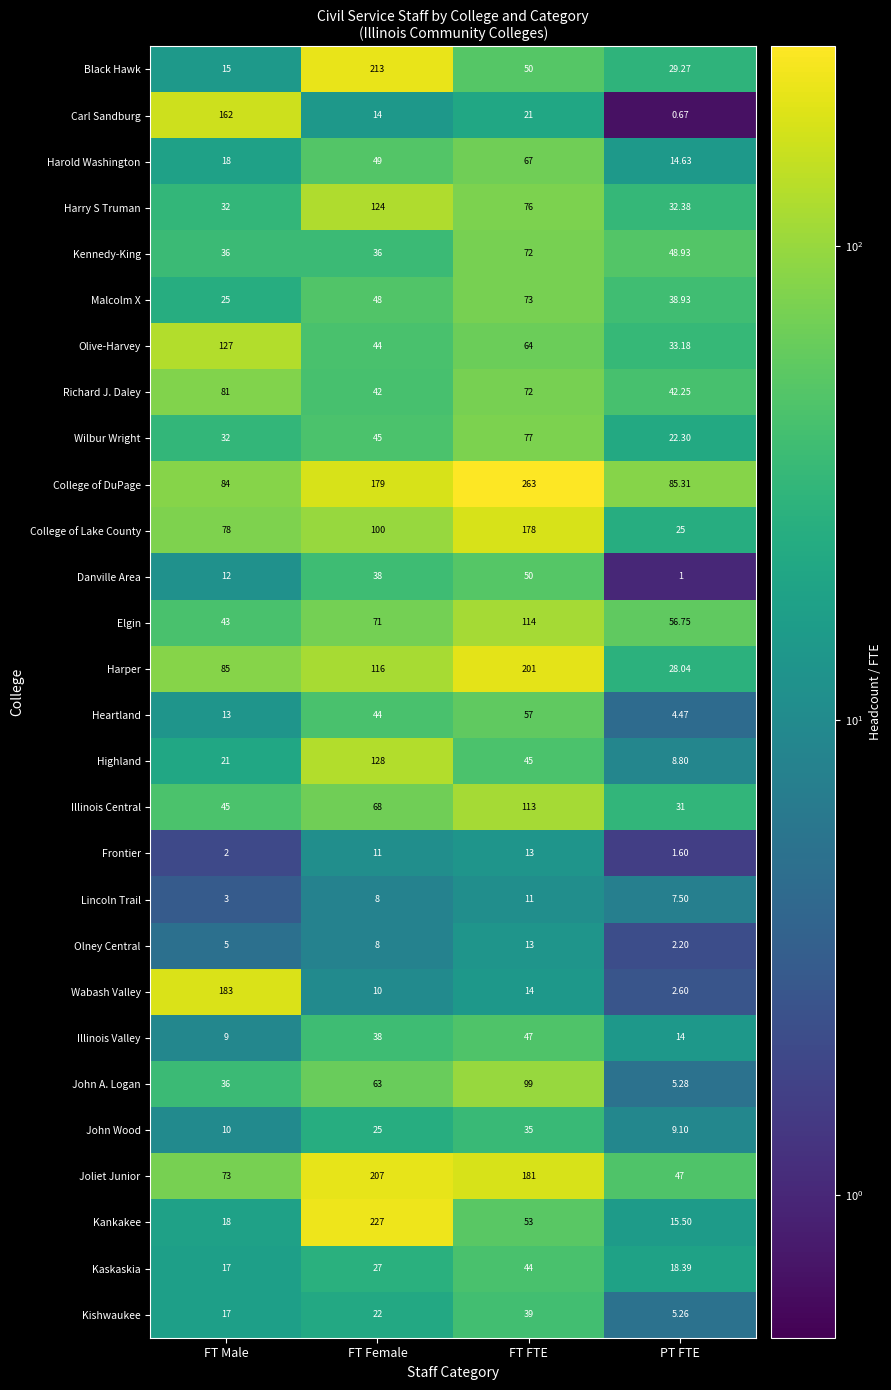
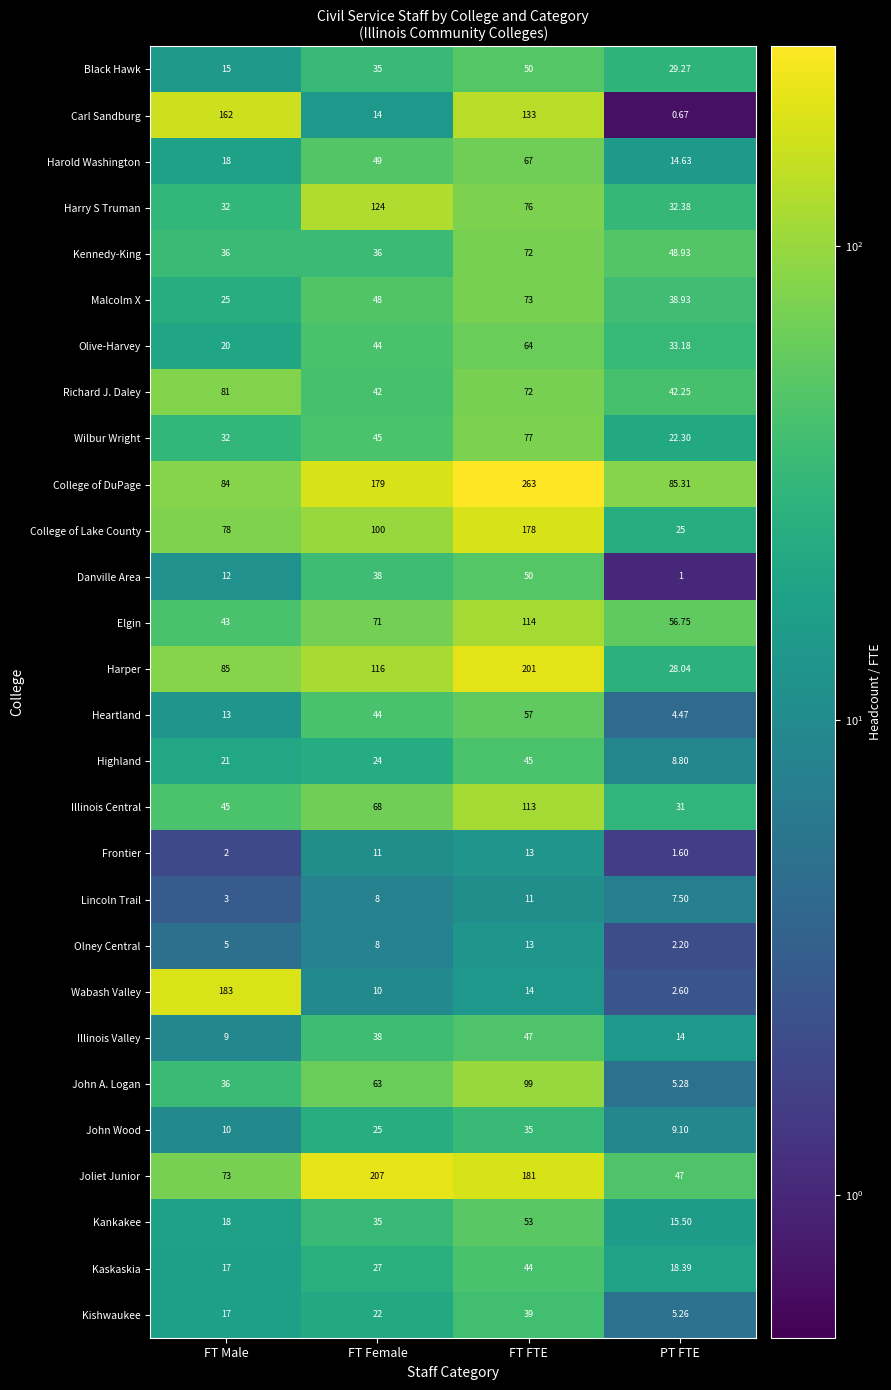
  {
    "Black Hawk": {
      "FT Male": 15,
-     "FT Female": 213,
+     "FT Female": 35,
      "FT FTE": 50,
      "PT FTE": 29.27
    },
    "Carl Sandburg": {
      "FT Male": 162,
      "FT Female": 14,
-     "FT FTE": 21,
+     "FT FTE": 133,
      "PT FTE": 0.67
    },
    "Harold Washington": {
      "FT Male": 18,
      "FT Female": 49,
      "FT FTE": 67,
      "PT FTE": 14.63
    },
    "Harry S Truman": {
      "FT Male": 32,
      "FT Female": 124,
      "FT FTE": 76,
      "PT FTE": 32.38
    },
    "Kennedy-King": {
      "FT Male": 36,
      "FT Female": 36,
      "FT FTE": 72,
      "PT FTE": 48.93
    },
    "Malcolm X": {
      "FT Male": 25,
      "FT Female": 48,
      "FT FTE": 73,
      "PT FTE": 38.93
    },
    "Olive-Harvey": {
-     "FT Male": 127,
+     "FT Male": 20,
      "FT Female": 44,
      "FT FTE": 64,
      "PT FTE": 33.18
    },
    "Richard J. Daley": {
      "FT Male": 81,
      "FT Female": 42,
      "FT FTE": 72,
      "PT FTE": 42.25
    },
    "Wilbur Wright": {
      "FT Male": 32,
      "FT Female": 45,
      "FT FTE": 77,
      "PT FTE": 22.30
    },
    "College of DuPage": {
      "FT Male": 84,
      "FT Female": 179,
      "FT FTE": 263,
      "PT FTE": 85.31
    },
    "College of Lake County": {
      "FT Male": 78,
      "FT Female": 100,
      "FT FTE": 178,
      "PT FTE": 25
    },
    "Danville Area": {
      "FT Male": 12,
      "FT Female": 38,
      "FT FTE": 50,
      "PT FTE": 1
    },
    "Elgin": {
      "FT Male": 43,
      "FT Female": 71,
      "FT FTE": 114,
      "PT FTE": 56.75
    },
    "Harper": {
      "FT Male": 85,
      "FT Female": 116,
      "FT FTE": 201,
      "PT FTE": 28.04
    },
    "Heartland": {
      "FT Male": 13,
      "FT Female": 44,
      "FT FTE": 57,
      "PT FTE": 4.47
    },
    "Highland": {
      "FT Male": 21,
-     "FT Female": 128,
+     "FT Female": 24,
      "FT FTE": 45,
      "PT FTE": 8.80
    },
    "Illinois Central": {
      "FT Male": 45,
      "FT Female": 68,
      "FT FTE": 113,
      "PT FTE": 31
    },
    "Frontier": {
      "FT Male": 2,
      "FT Female": 11,
      "FT FTE": 13,
      "PT FTE": 1.60
    },
    "Lincoln Trail": {
      "FT Male": 3,
      "FT Female": 8,
      "FT FTE": 11,
      "PT FTE": 7.50
    },
    "Olney Central": {
      "FT Male": 5,
      "FT Female": 8,
      "FT FTE": 13,
      "PT FTE": 2.20
    },
    "Wabash Valley": {
      "FT Male": 183,
      "FT Female": 10,
      "FT FTE": 14,
      "PT FTE": 2.60
    },
    "Illinois Valley": {
      "FT Male": 9,
      "FT Female": 38,
      "FT FTE": 47,
      "PT FTE": 14
    },
    "John A. Logan": {
      "FT Male": 36,
      "FT Female": 63,
      "FT FTE": 99,
      "PT FTE": 5.28
    },
    "John Wood": {
      "FT Male": 10,
      "FT Female": 25,
      "FT FTE": 35,
      "PT FTE": 9.10
    },
    "Joliet Junior": {
      "FT Male": 73,
      "FT Female": 207,
      "FT FTE": 181,
      "PT FTE": 47
    },
    "Kankakee": {
      "FT Male": 18,
-     "FT Female": 227,
+     "FT Female": 35,
      "FT FTE": 53,
      "PT FTE": 15.50
    },
    "Kaskaskia": {
      "FT Male": 17,
      "FT Female": 27,
      "FT FTE": 44,
      "PT FTE": 18.39
    },
    "Kishwaukee": {
      "FT Male": 17,
      "FT Female": 22,
      "FT FTE": 39,
      "PT FTE": 5.26
    }
  }
